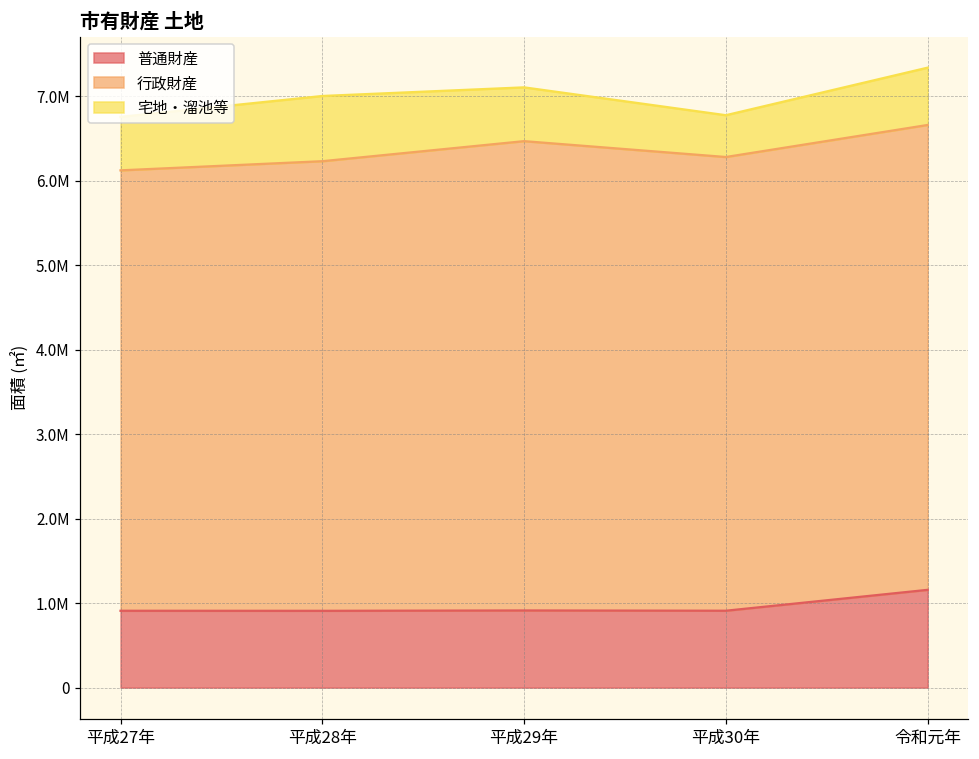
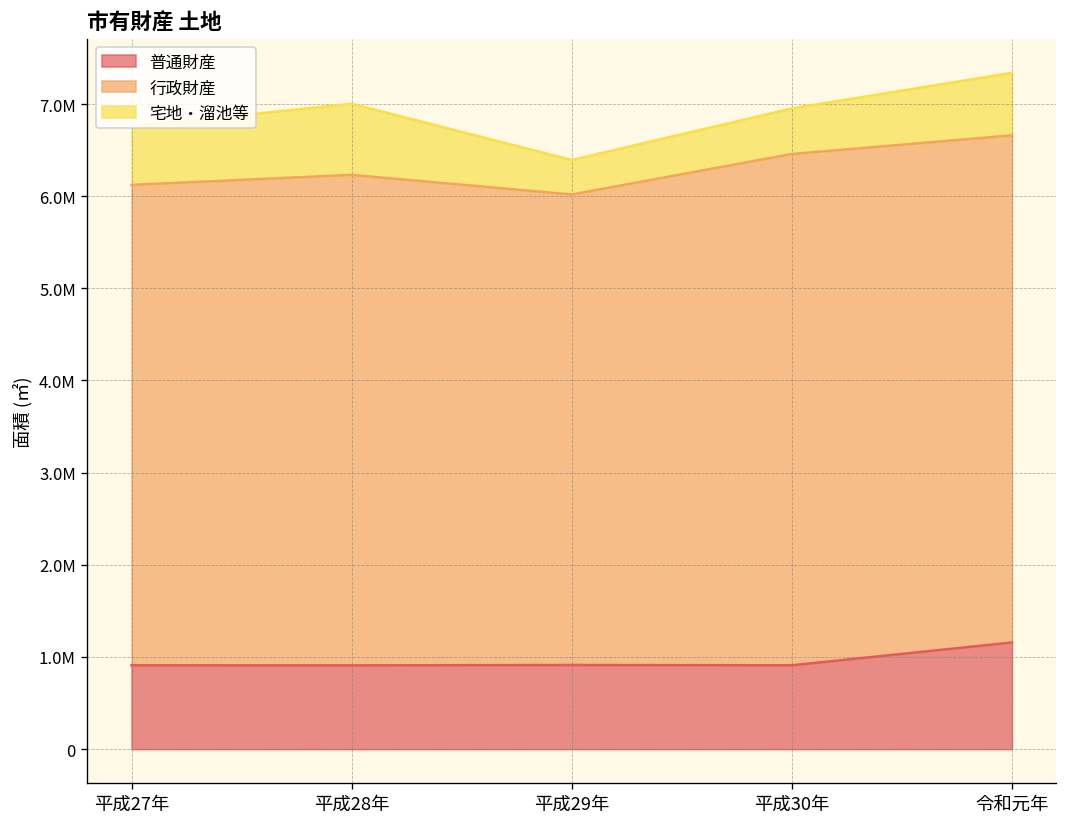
  {
    "普通財産": {
      "平成27年": 900000,
      "平成28年": 900000,
      "平成29年": 900000,
      "平成30年": 900000,
      "令和元年": 1200000
    },
    "行政財産": {
      "平成27年": 5200000,
      "平成28年": 5300000,
-     "平成29年": 5600000,
-     "平成30年": 5400000,
+     "平成29年": 5100000,
+     "平成30年": 5500000,
      "令和元年": 5500000
    },
    "宅地・溜池等": {
      "平成28年": 800000,
-     "平成29年": 600000,
+     "平成29年": 400000,
      "平成30年": 500000,
      "令和元年": 700000
    }
  }
